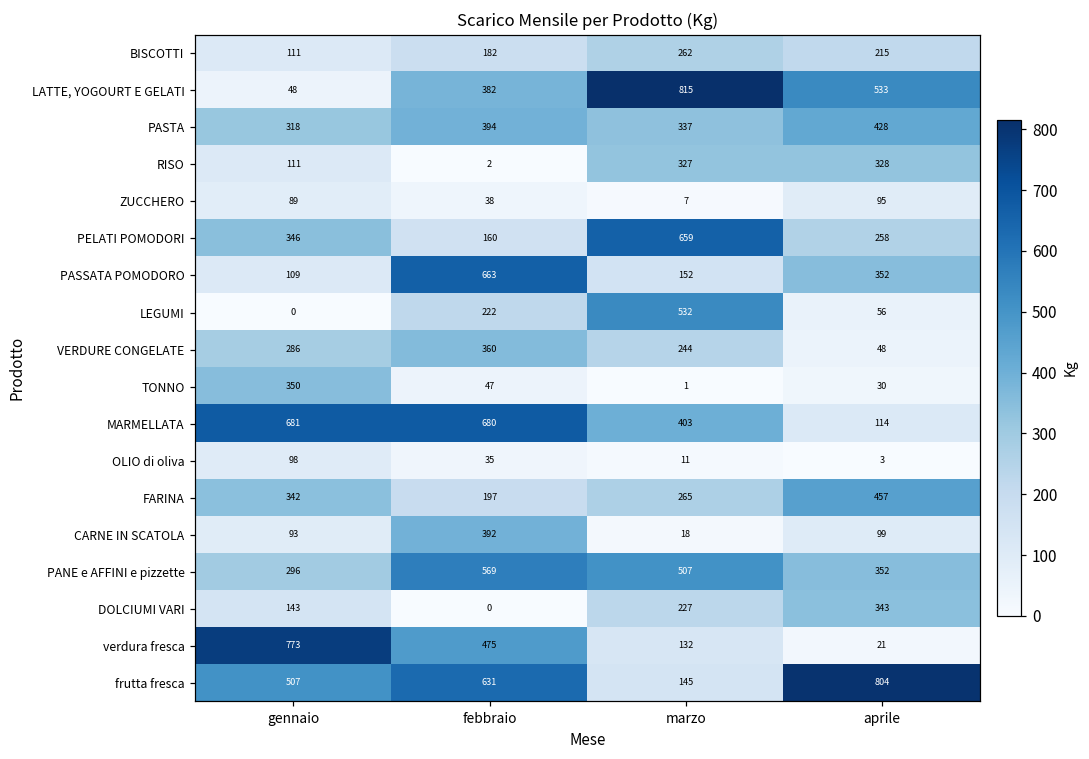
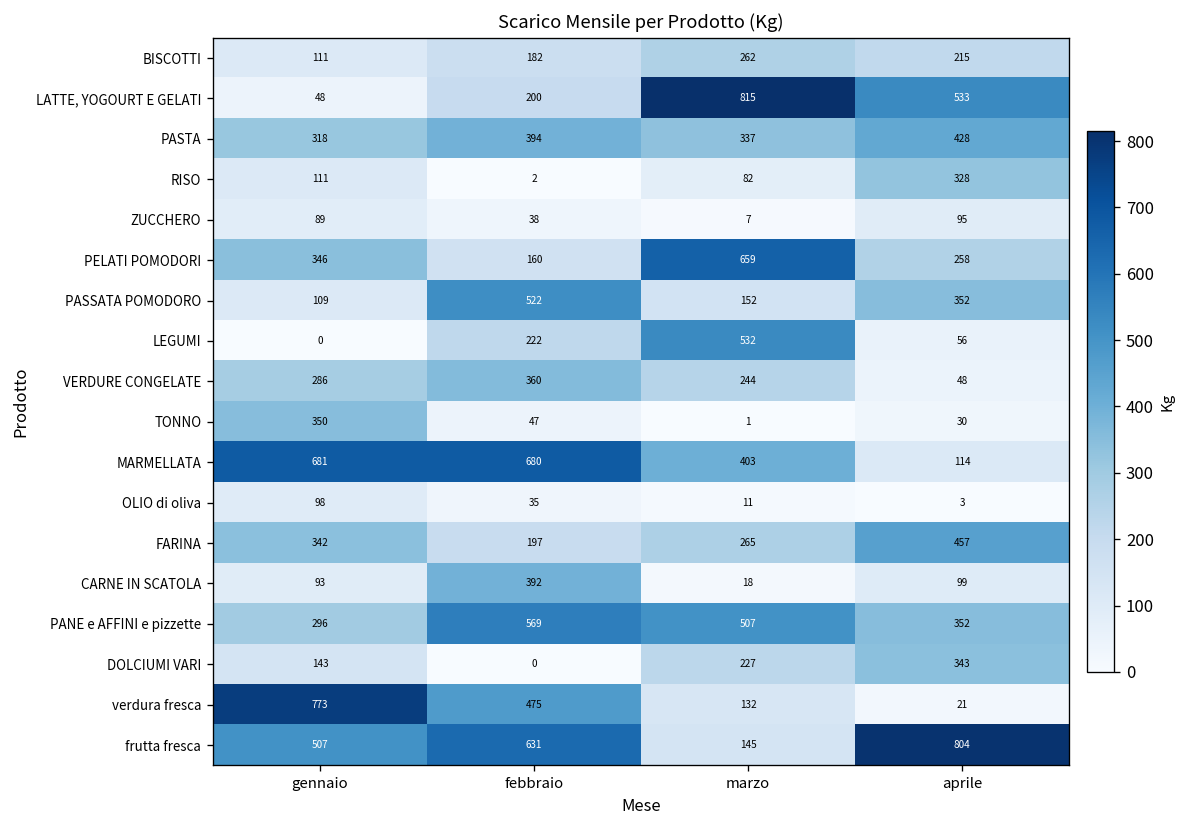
  {
    "BISCOTTI": {
      "gennaio": 111,
      "febbraio": 182,
      "marzo": 262,
      "aprile": 215
    },
    "LATTE, YOGOURT E GELATI": {
      "gennaio": 48,
-     "febbraio": 382,
+     "febbraio": 200,
      "marzo": 815,
      "aprile": 533
    },
    "PASTA": {
      "gennaio": 318,
      "febbraio": 394,
      "marzo": 337,
      "aprile": 428
    },
    "RISO": {
      "gennaio": 111,
      "febbraio": 2,
-     "marzo": 327,
+     "marzo": 82,
      "aprile": 328
    },
    "ZUCCHERO": {
      "gennaio": 89,
      "febbraio": 38,
      "marzo": 7,
      "aprile": 95
    },
    "PELATI POMODORI": {
      "gennaio": 346,
      "febbraio": 160,
      "marzo": 659,
      "aprile": 258
    },
    "PASSATA POMODORO": {
      "gennaio": 109,
-     "febbraio": 663,
+     "febbraio": 522,
      "marzo": 152,
      "aprile": 352
    },
    "LEGUMI": {
      "gennaio": 0,
      "febbraio": 222,
      "marzo": 532,
      "aprile": 56
    },
    "VERDURE CONGELATE": {
      "gennaio": 286,
      "febbraio": 360,
      "marzo": 244,
      "aprile": 48
    },
    "TONNO": {
      "gennaio": 350,
      "febbraio": 47,
      "marzo": 1,
      "aprile": 30
    },
    "MARMELLATA": {
      "gennaio": 681,
      "febbraio": 680,
      "marzo": 403,
      "aprile": 114
    },
    "OLIO di oliva": {
      "gennaio": 98,
      "febbraio": 35,
      "marzo": 11,
      "aprile": 3
    },
    "FARINA": {
      "gennaio": 342,
      "febbraio": 197,
      "marzo": 265,
      "aprile": 457
    },
    "CARNE IN SCATOLA": {
      "gennaio": 93,
      "febbraio": 392,
      "marzo": 18,
      "aprile": 99
    },
    "PANE e AFFINI e pizzette": {
      "gennaio": 296,
      "febbraio": 569,
      "marzo": 507,
      "aprile": 352
    },
    "DOLCIUMI VARI": {
      "gennaio": 143,
      "febbraio": 0,
      "marzo": 227,
      "aprile": 343
    },
    "verdura fresca": {
      "gennaio": 773,
      "febbraio": 475,
      "marzo": 132,
      "aprile": 21
    },
    "frutta fresca": {
      "gennaio": 507,
      "febbraio": 631,
      "marzo": 145,
      "aprile": 804
    }
  }
